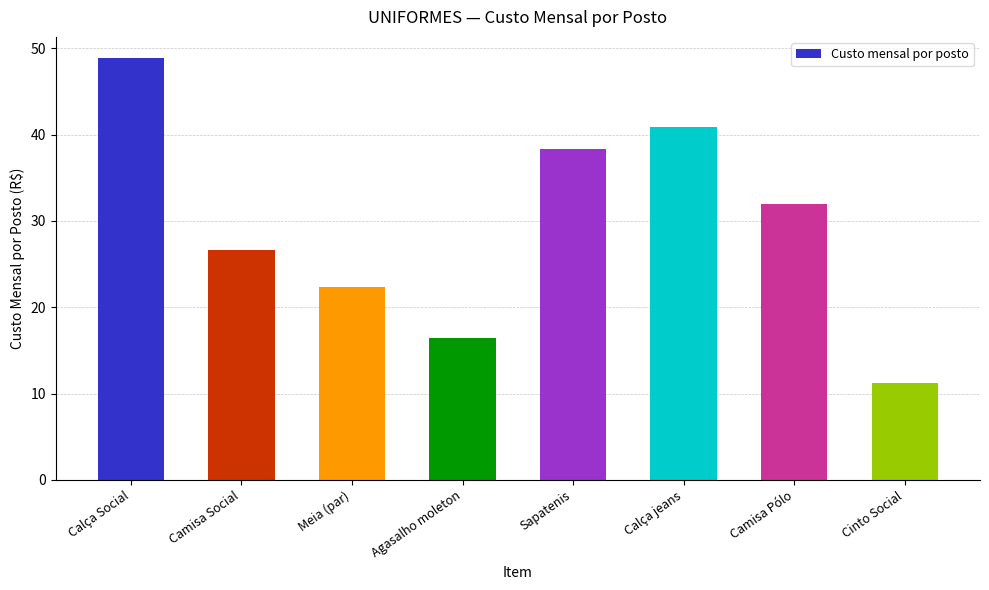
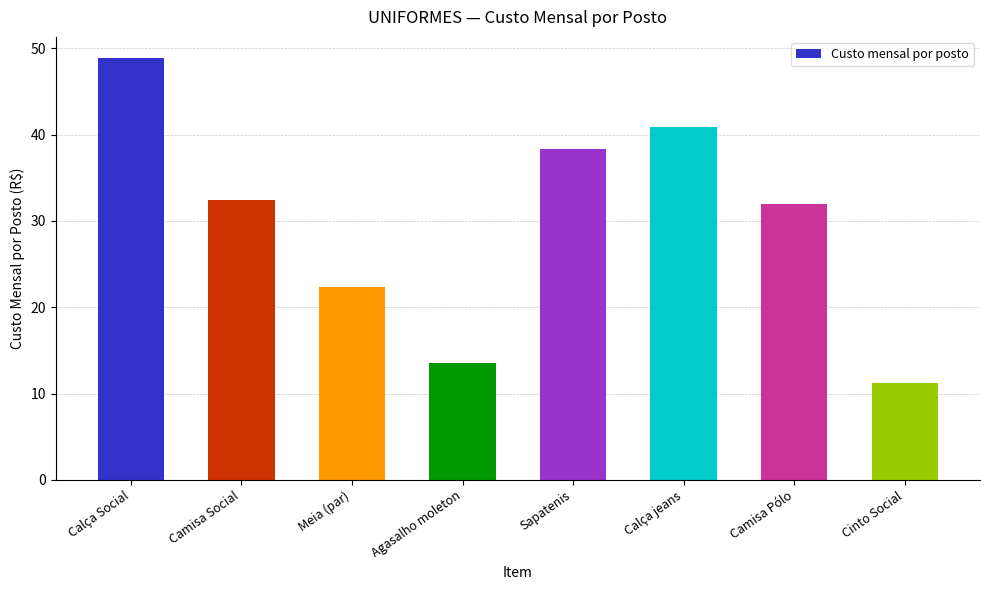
  {
    "Calça Social": 49,
-   "Camisa Social": 27,
+   "Camisa Social": 32,
    "Meia (par)": 22,
-   "Agasalho moleton": 16,
+   "Agasalho moleton": 14,
    "Sapatenis": 38,
    "Calça jeans": 41,
    "Camisa Pólo": 32,
    "Cinto Social": 11
  }
